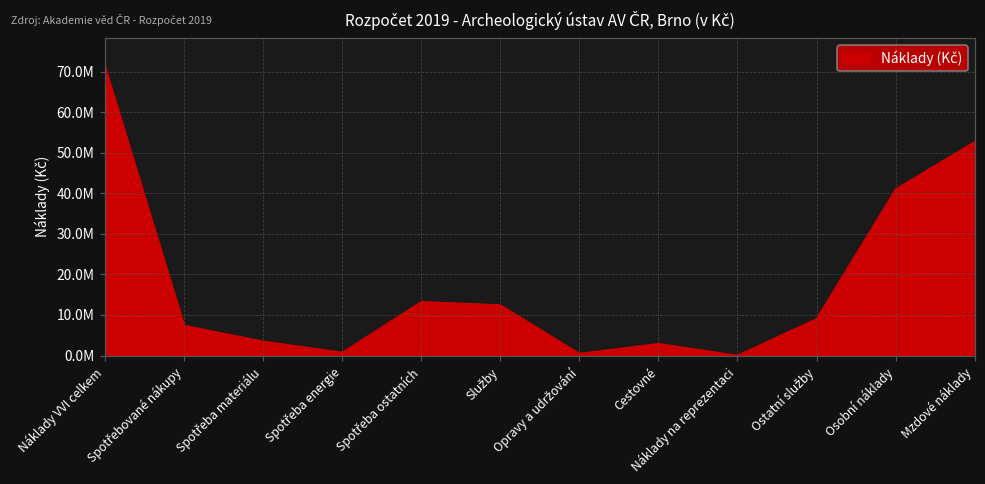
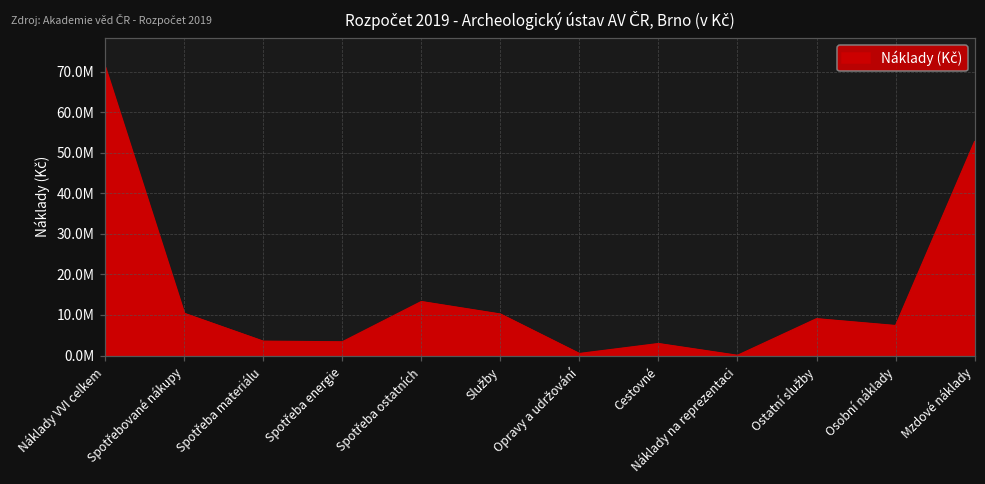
  {
    "Náklady VVI celkem": 71000000,
-   "Spotřebované nákupy": 7000000,
+   "Spotřebované nákupy": 10000000,
    "Spotřeba materiálu": 4000000,
-   "Spotřeba energie": 1000000,
+   "Spotřeba energie": 3000000,
    "Spotřeba ostatních": 13000000,
-   "Služby": 12000000,
+   "Služby": 10000000,
    "Opravy a udržování": 1000000,
    "Cestovné": 3000000,
    "Náklady na reprezentaci": 0,
    "Ostatní služby": 9000000,
-   "Osobní náklady": 41000000,
+   "Osobní náklady": 7000000,
    "Mzdové náklady": 53000000
  }
